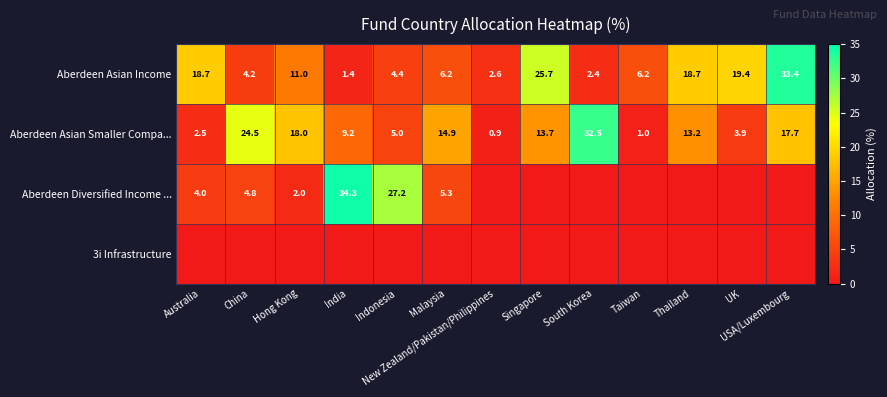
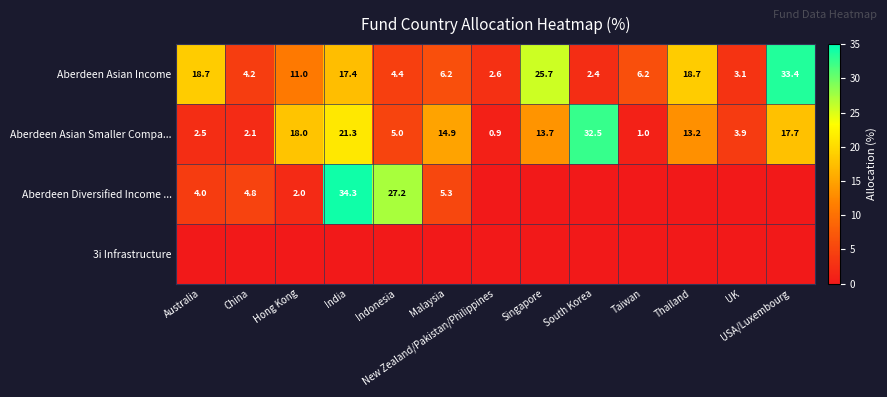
  {
    "Aberdeen Asian Income": {
      "Australia": 18.7,
      "China": 4.2,
      "Hong Kong": 11.0,
-     "India": 1.4,
+     "India": 17.4,
      "Indonesia": 4.4,
      "Malaysia": 6.2,
      "New Zealand/Pakistan/Philippines": 2.6,
      "Singapore": 25.7,
      "South Korea": 2.4,
      "Taiwan": 6.2,
      "Thailand": 18.7,
-     "UK": 19.4,
+     "UK": 3.1,
      "USA/Luxembourg": 33.4
    },
    "Aberdeen Asian Smaller Compa...": {
      "Australia": 2.5,
-     "China": 24.5,
+     "China": 2.1,
      "Hong Kong": 18.0,
-     "India": 9.2,
+     "India": 21.3,
      "Indonesia": 5.0,
      "Malaysia": 14.9,
      "New Zealand/Pakistan/Philippines": 0.9,
      "Singapore": 13.7,
      "South Korea": 32.5,
      "Taiwan": 1.0,
      "Thailand": 13.2,
      "UK": 3.9,
      "USA/Luxembourg": 17.7
    },
    "Aberdeen Diversified Income ...": {
      "Australia": 4.0,
      "China": 4.8,
      "Hong Kong": 2.0,
      "India": 34.3,
      "Indonesia": 27.2,
      "Malaysia": 5.3
    }
  }
